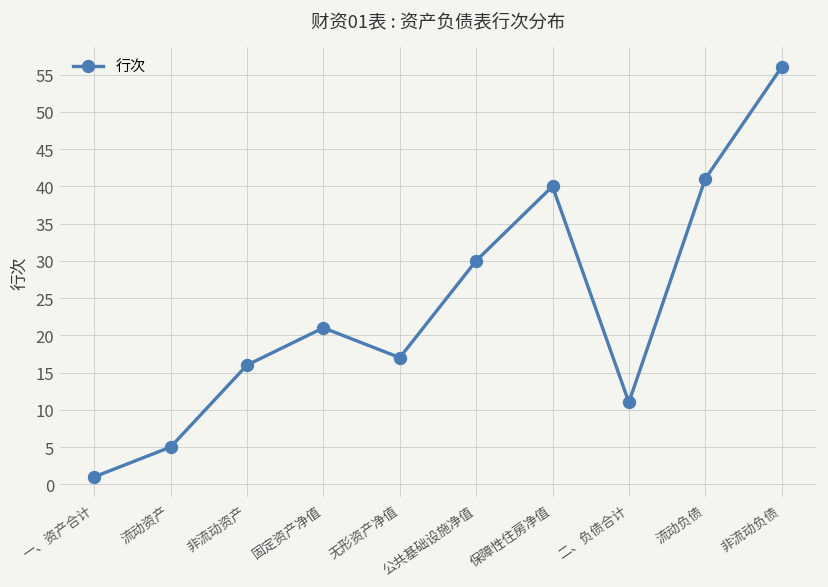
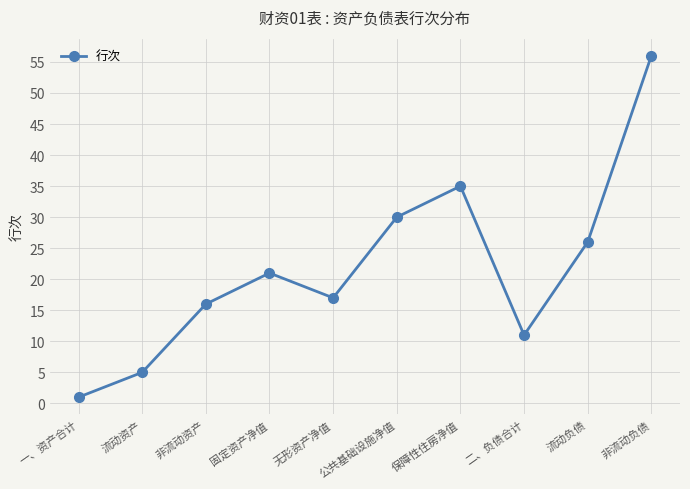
  {
    "一、资产合计": 1,
    "流动资产": 5,
    "非流动资产": 16,
    "固定资产净值": 21,
    "无形资产净值": 17,
    "公共基础设施净值": 30,
-   "保障性住房净值": 40,
+   "保障性住房净值": 35,
    "二、负债合计": 11,
-   "流动负债": 41,
+   "流动负债": 26,
    "非流动负债": 56
  }
